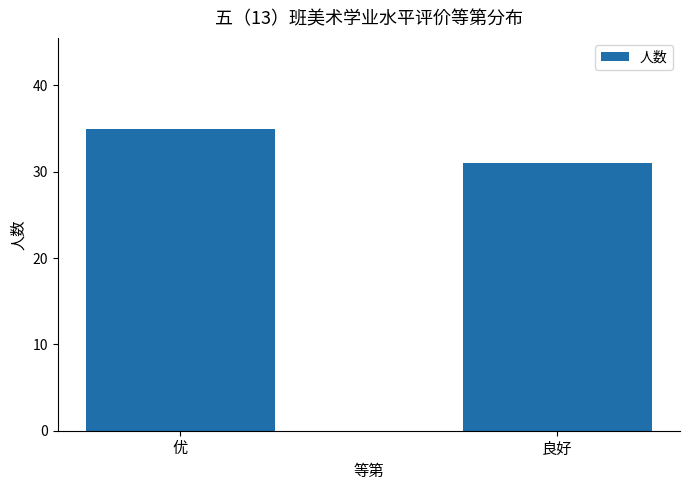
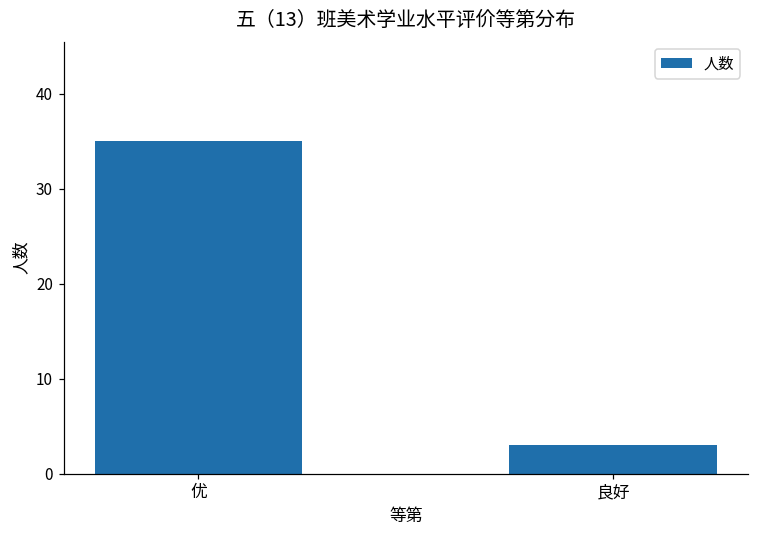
  {
    "优": 35,
-   "良好": 31
+   "良好": 3
  }
